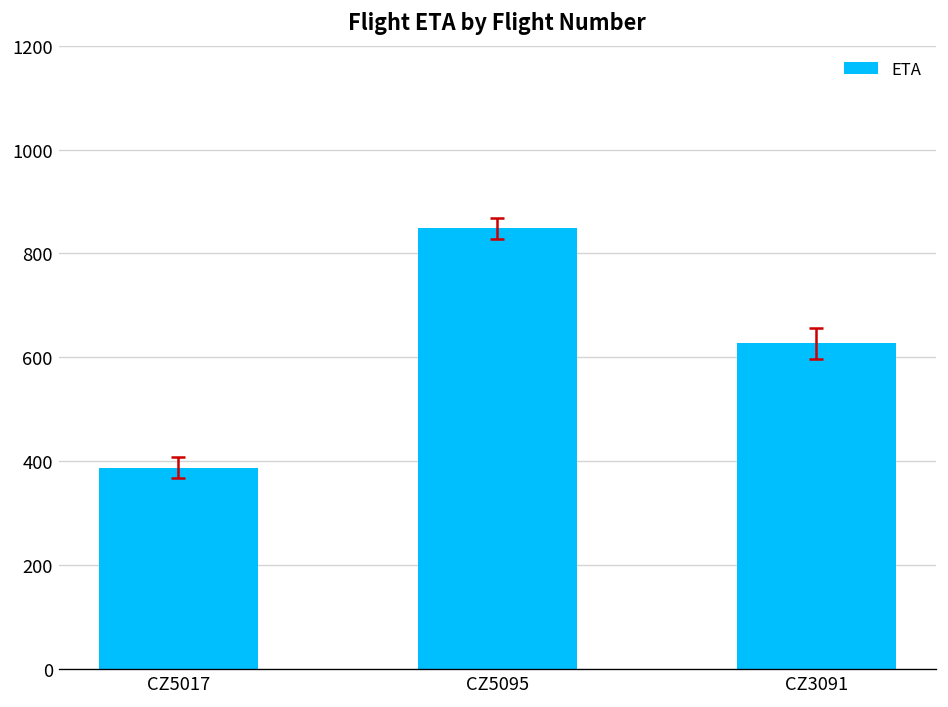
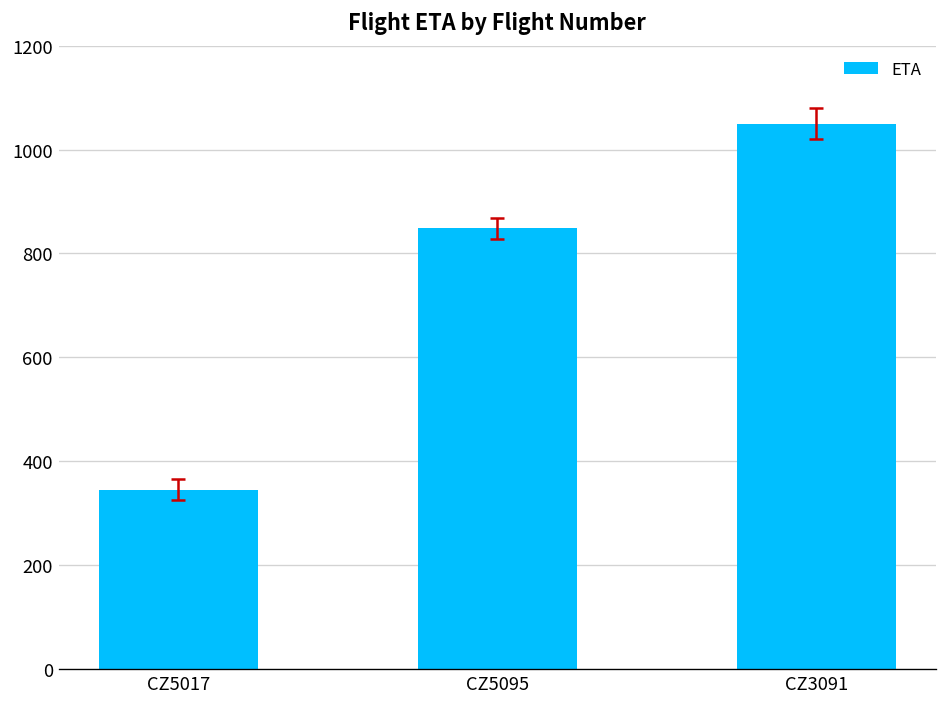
  {
    "ETA": {
-     "CZ5017": 390,
+     "CZ5017": 350,
      "CZ5095": 850,
-     "CZ3091": 630
+     "CZ3091": 1050
    }
  }
